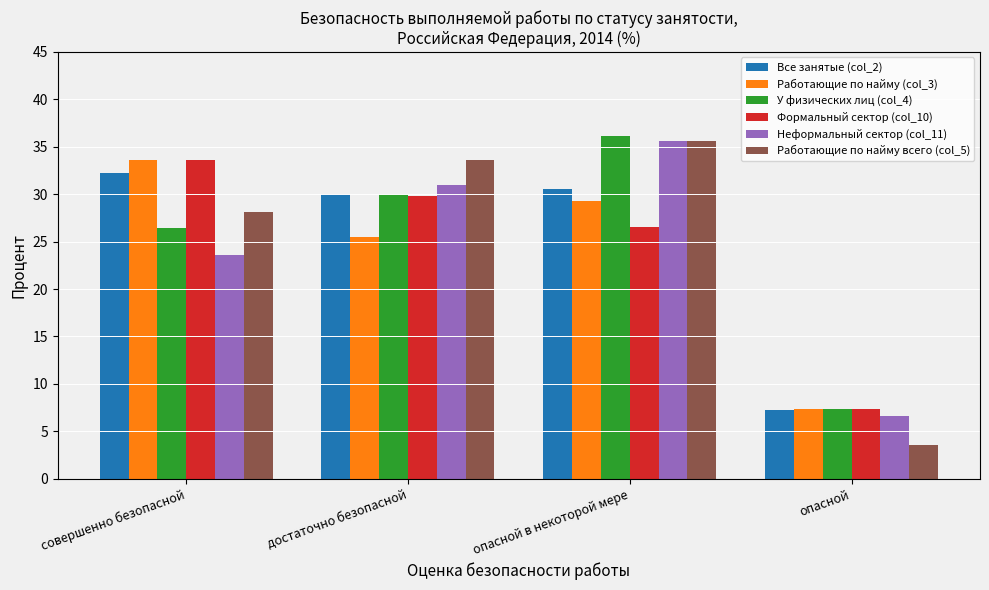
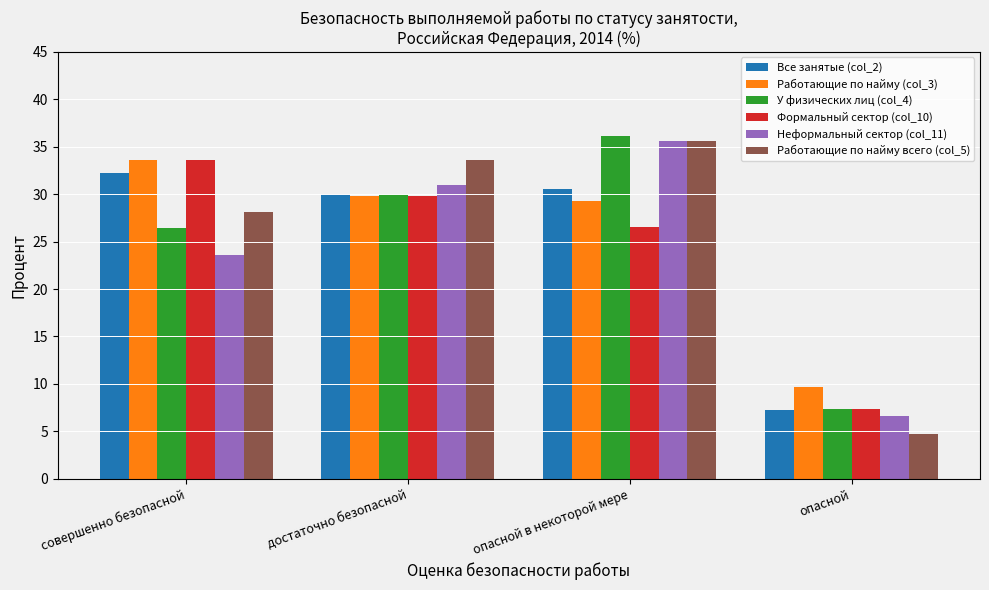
  {
    "Все занятые (col_2)": {
      "совершенно безопасной": 32,
      "достаточно безопасной": 30,
      "опасной в некоторой мере": 31,
      "опасной": 7
    },
    "Работающие по найму (col_3)": {
      "совершенно безопасной": 34,
-     "достаточно безопасной": 26,
+     "достаточно безопасной": 30,
      "опасной в некоторой мере": 29,
-     "опасной": 7
+     "опасной": 10
    },
    "У физических лиц (col_4)": {
      "совершенно безопасной": 26,
      "достаточно безопасной": 30,
      "опасной в некоторой мере": 36,
      "опасной": 7
    },
    "Формальный сектор (col_10)": {
      "совершенно безопасной": 34,
      "достаточно безопасной": 30,
      "опасной в некоторой мере": 26,
      "опасной": 7
    },
    "Неформальный сектор (col_11)": {
      "совершенно безопасной": 24,
      "достаточно безопасной": 31,
      "опасной в некоторой мере": 36,
      "опасной": 7
    },
    "Работающие по найму всего (col_5)": {
      "совершенно безопасной": 28,
      "достаточно безопасной": 34,
      "опасной в некоторой мере": 36,
-     "опасной": 4
+     "опасной": 5
    }
  }
